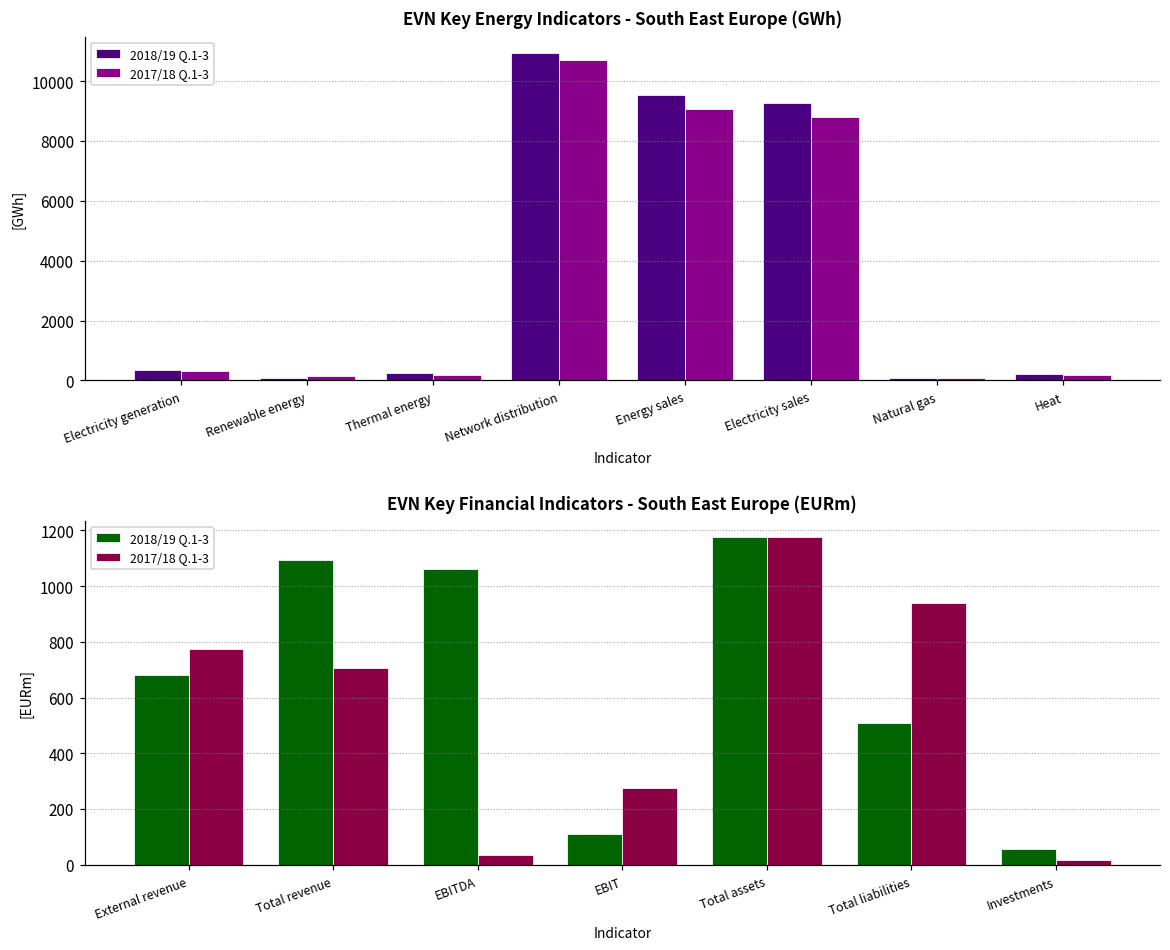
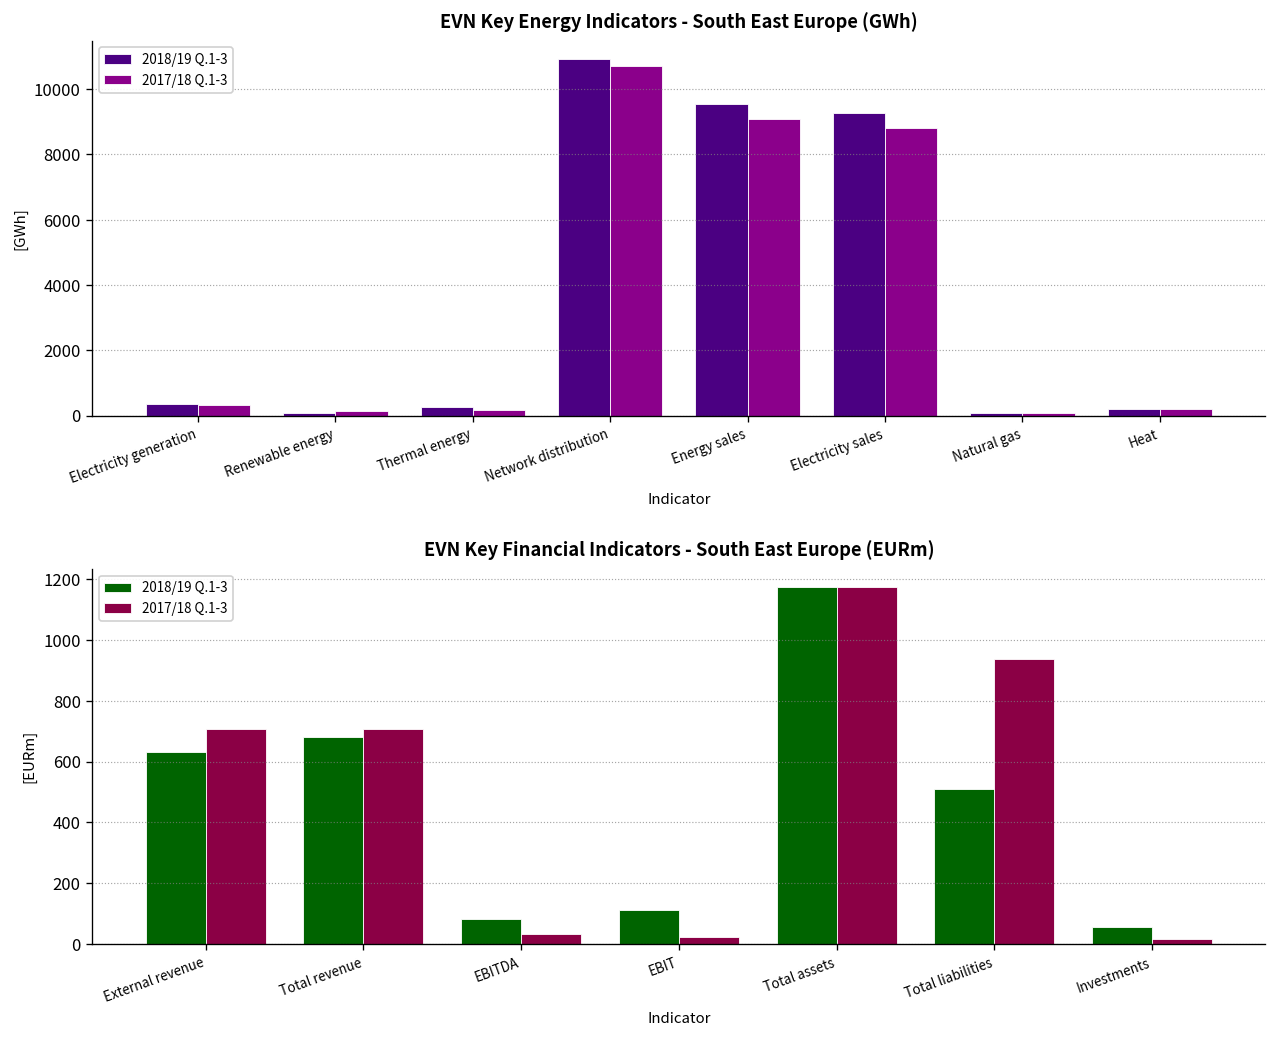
  {
    "EVN Key Financial Indicators - South East Europe (EURm)": {
      "2018/19 Q.1-3": {
-       "External revenue": 680,
-       "Total revenue": 1090,
-       "EBITDA": 1060,
+       "External revenue": 630,
+       "Total revenue": 680,
+       "EBITDA": 80,
        "EBIT": 110,
        "Total assets": 1180,
        "Total liabilities": 510,
        "Investments": 60
      },
      "2017/18 Q.1-3": {
-       "External revenue": 770,
+       "External revenue": 710,
        "Total revenue": 710,
        "EBITDA": 30,
-       "EBIT": 270,
+       "EBIT": 20,
        "Total assets": 1170,
        "Total liabilities": 940,
        "Investments": 20
      }
    }
  }
